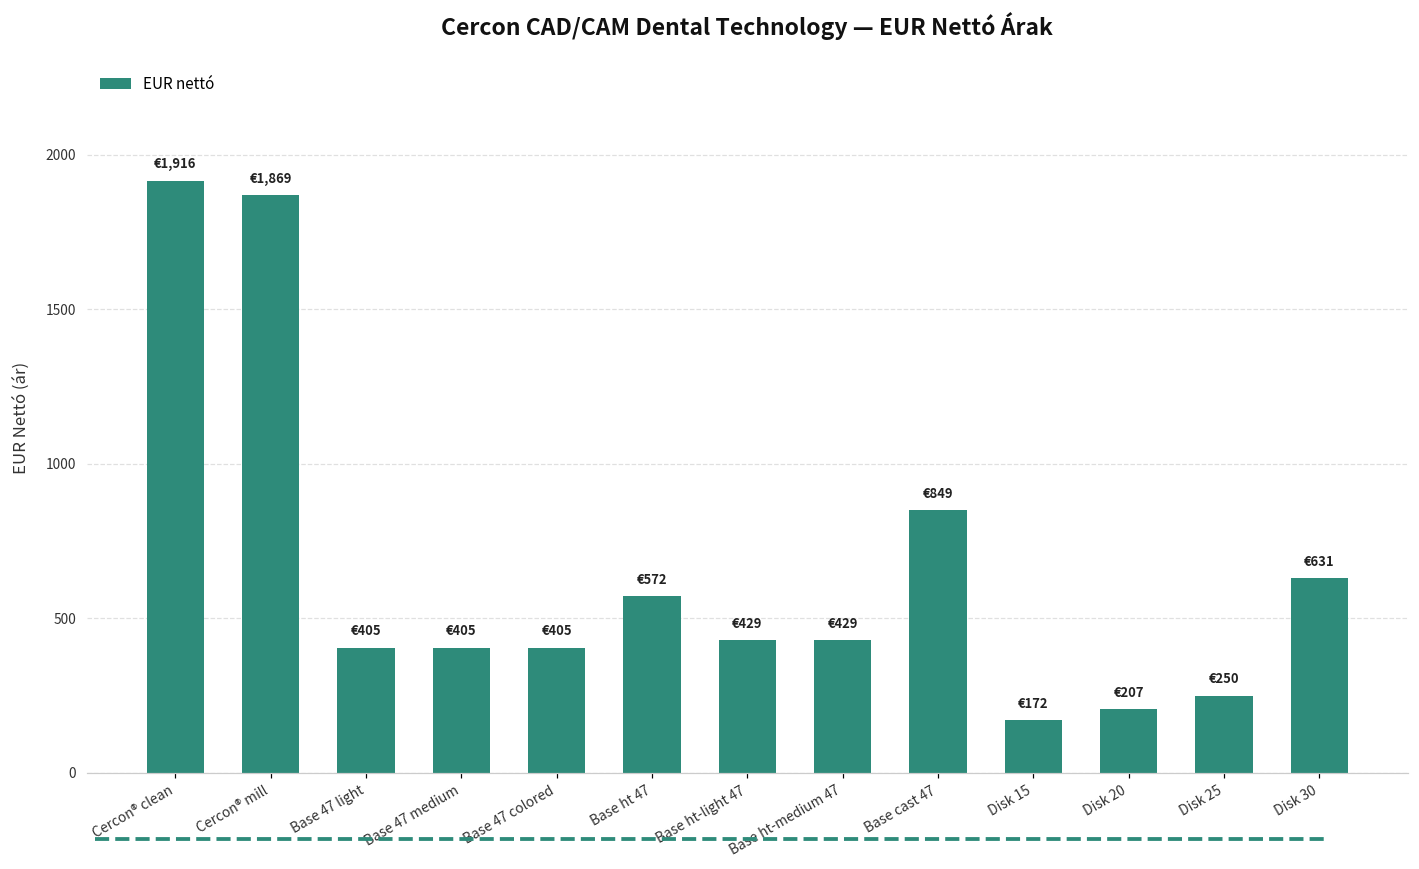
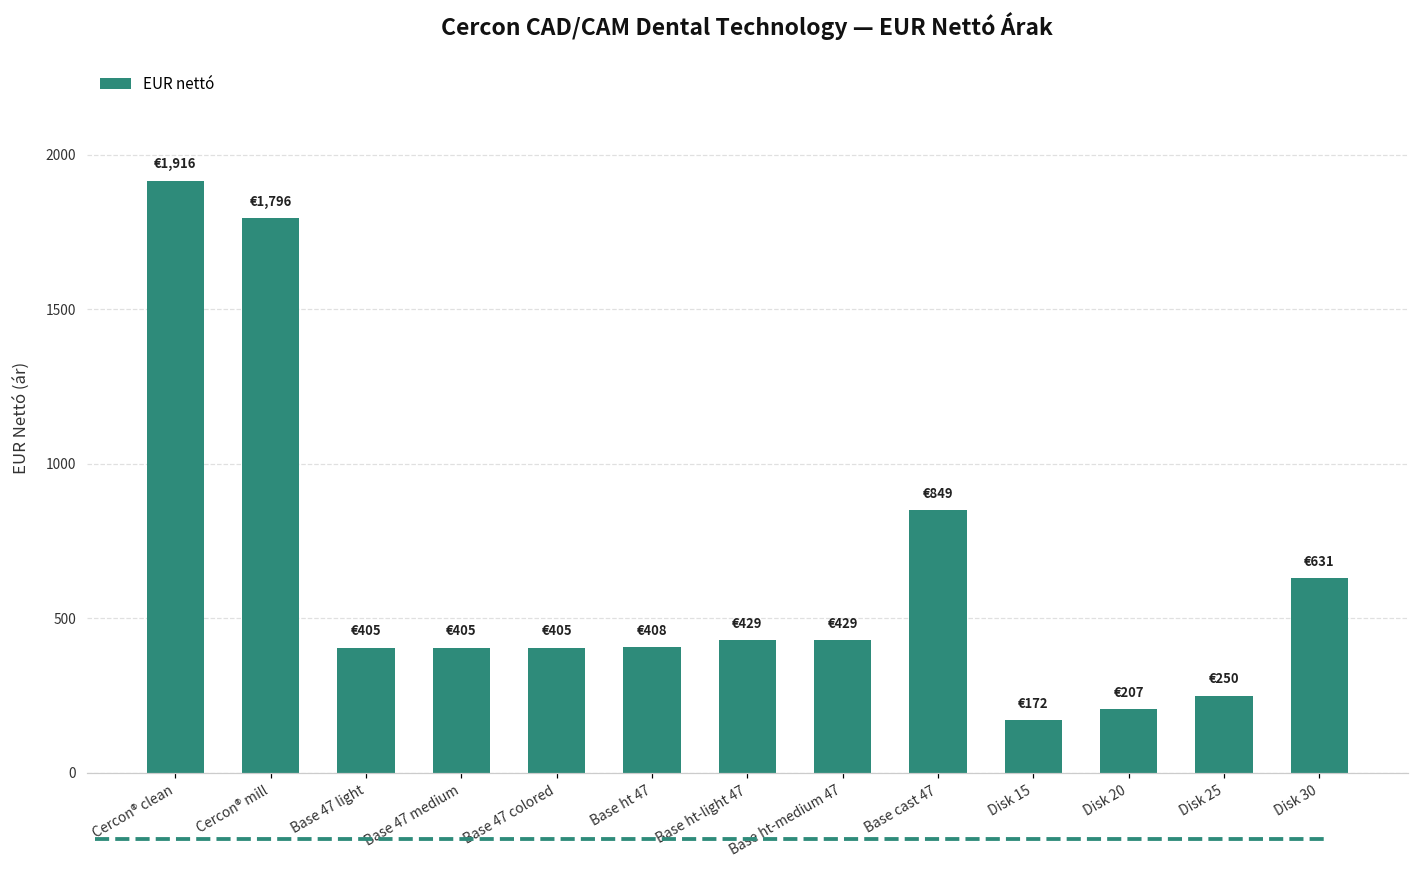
  {
    "Cercon® clean": "€1,916",
-   "Cercon® mill": "€1,869",
+   "Cercon® mill": "€1,796",
    "Base 47 light": "€405",
    "Base 47 medium": "€405",
    "Base 47 colored": "€405",
-   "Base ht 47": "€572",
+   "Base ht 47": "€408",
    "Base ht-light 47": "€429",
    "Base ht-medium 47": "€429",
    "Base cast 47": "€849",
    "Disk 15": "€172",
    "Disk 20": "€207",
    "Disk 25": "€250",
    "Disk 30": "€631"
  }
